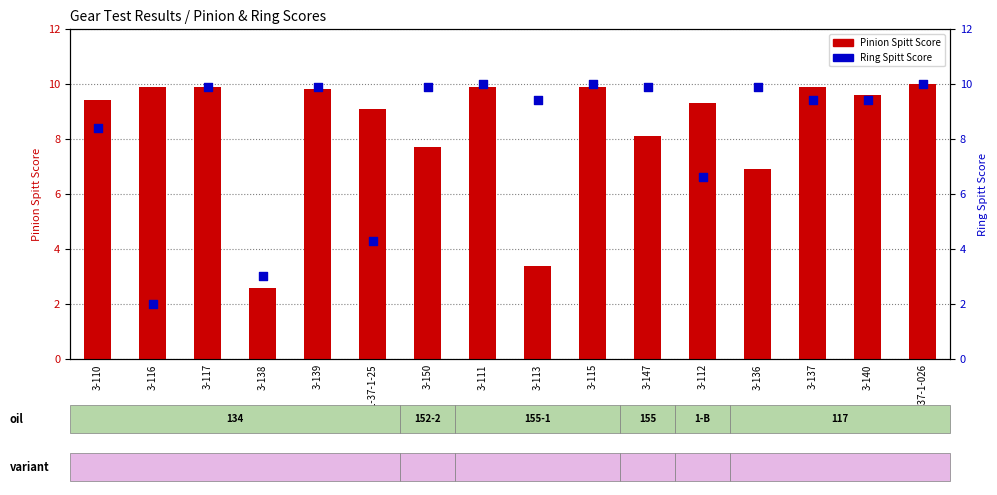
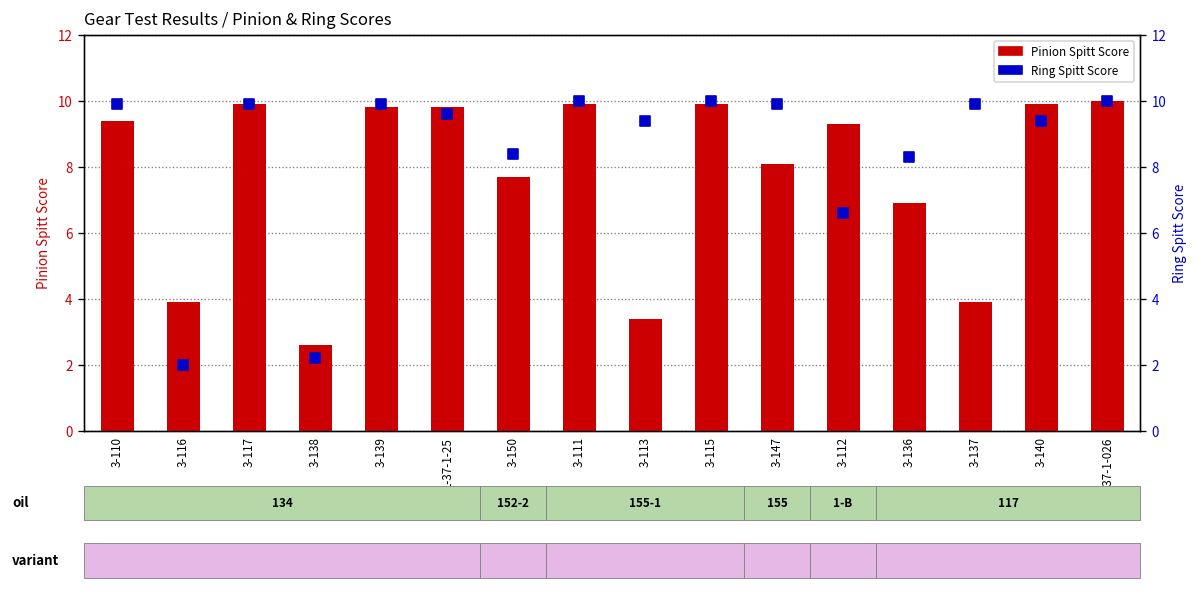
  {
    "Pinion Spitt Score": {
      "3-110": 9.4,
-     "3-116": 9.9,
+     "3-116": 3.9,
      "3-117": 9.9,
      "3-138": 2.6,
      "3-139": 9.8,
-     "L-37-1-25": 9.1,
+     "L-37-1-25": 9.8,
      "3-150": 7.7,
      "3-111": 9.9,
      "3-113": 3.4,
      "3-115": 9.9,
      "3-147": 8.1,
      "3-112": 9.3,
      "3-136": 6.9,
-     "3-137": 9.9,
-     "3-140": 9.6,
+     "3-137": 3.9,
+     "3-140": 9.9,
      "L-37-1-026": 10.0
    },
    "Ring Spitt Score": {
-     "3-110": 8.4,
-     "3-138": 3.0,
-     "L-37-1-25": 4.3,
-     "3-150": 9.9,
-     "3-136": 9.9,
-     "3-137": 9.4
+     "3-110": 9.9,
+     "3-138": 2.2,
+     "L-37-1-25": 9.6,
+     "3-150": 8.4,
+     "3-136": 8.3,
+     "3-137": 9.9
    }
  }
